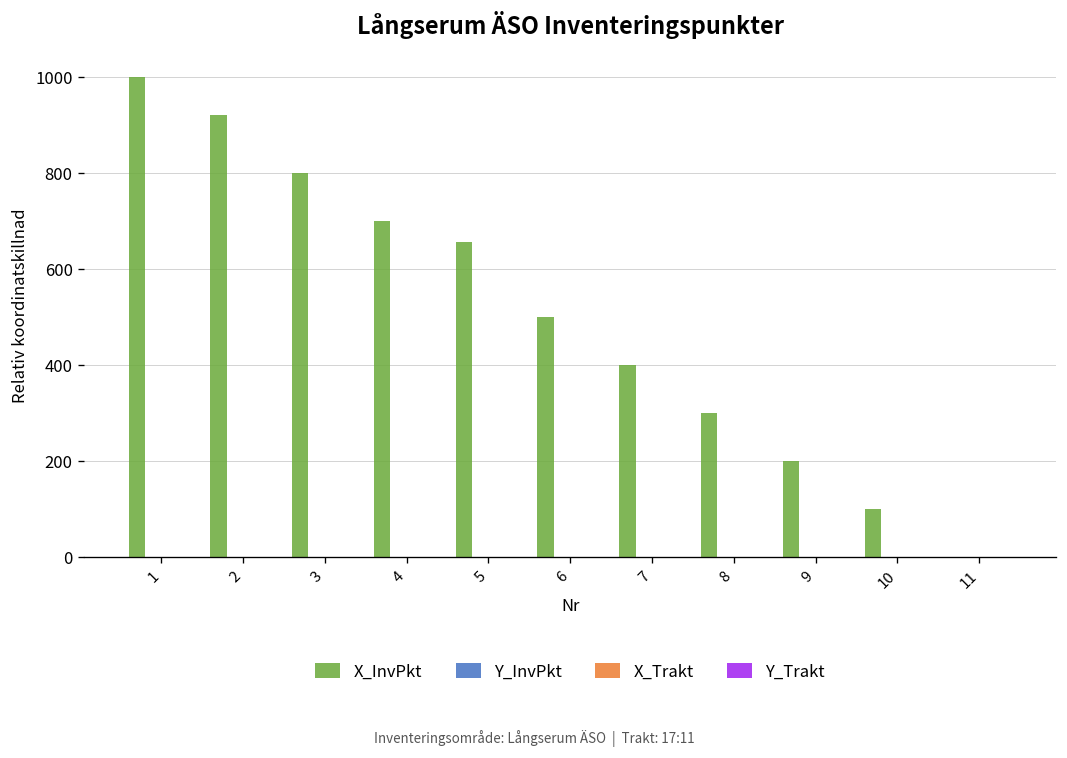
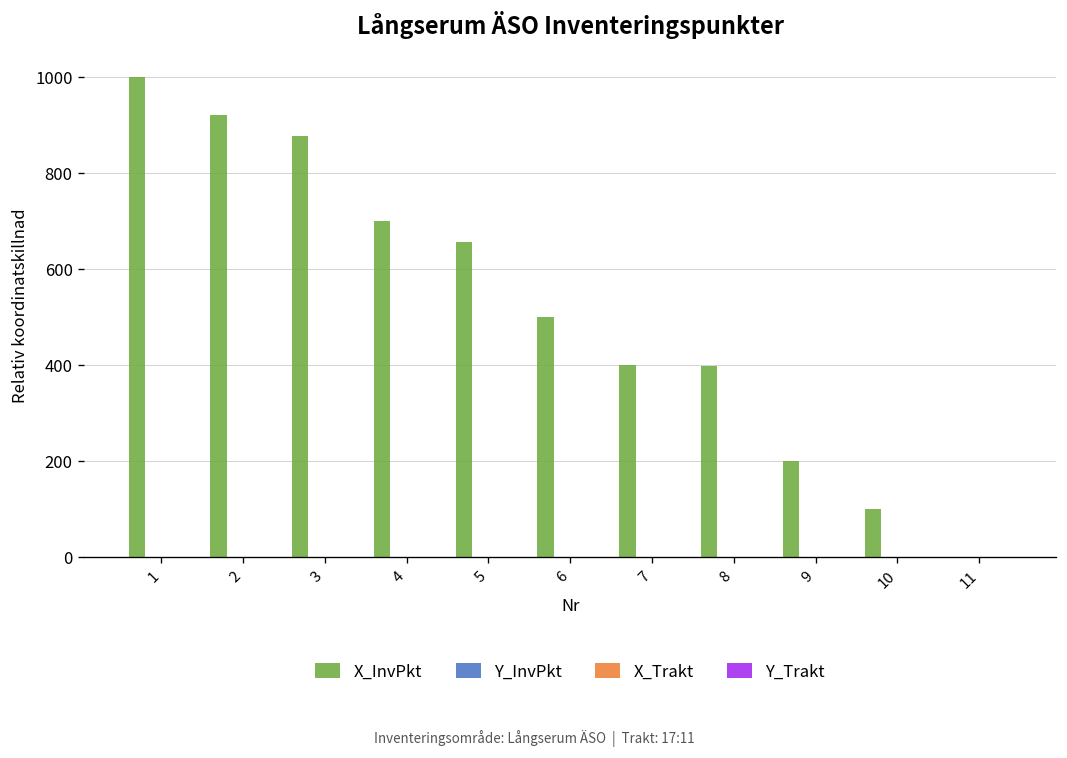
  {
    "X_InvPkt": {
      "1": 1000,
      "2": 920,
-     "3": 800,
+     "3": 880,
      "4": 700,
      "5": 660,
      "6": 500,
      "7": 400,
-     "8": 300,
+     "8": 400,
      "9": 200,
      "10": 100,
      "11": 0
    },
    "Y_InvPkt": {
      "1": 0,
      "2": 0,
      "3": 0,
      "4": 0,
      "5": 0,
      "6": 0,
      "7": 0,
      "8": 0,
      "9": 0,
      "10": 0,
      "11": 0
    },
    "X_Trakt": {
      "1": 0,
      "2": 0,
      "3": 0,
      "4": 0,
      "5": 0,
      "6": 0,
      "7": 0,
      "8": 0,
      "9": 0,
      "10": 0,
      "11": 0
    },
    "Y_Trakt": {
      "1": 0,
      "2": 0,
      "3": 0,
      "4": 0,
      "5": 0,
      "6": 0,
      "7": 0,
      "8": 0,
      "9": 0,
      "10": 0,
      "11": 0
    }
  }
